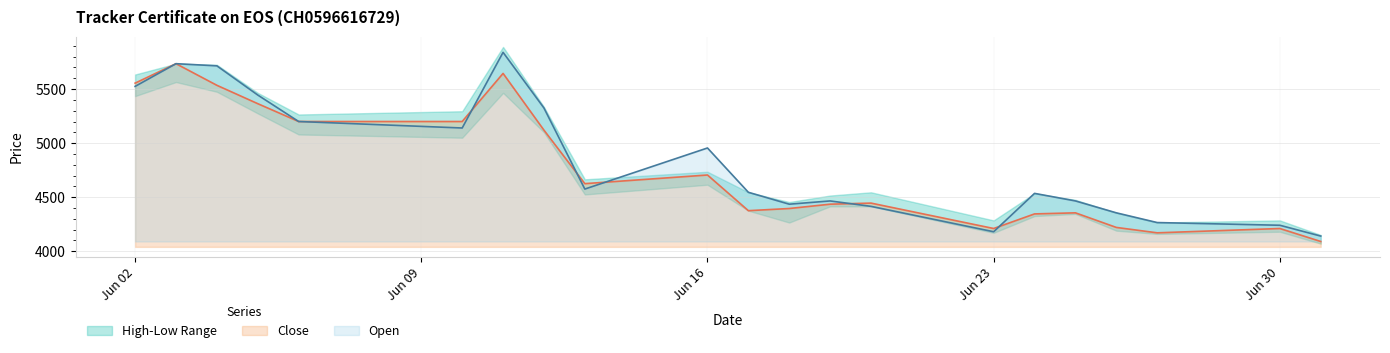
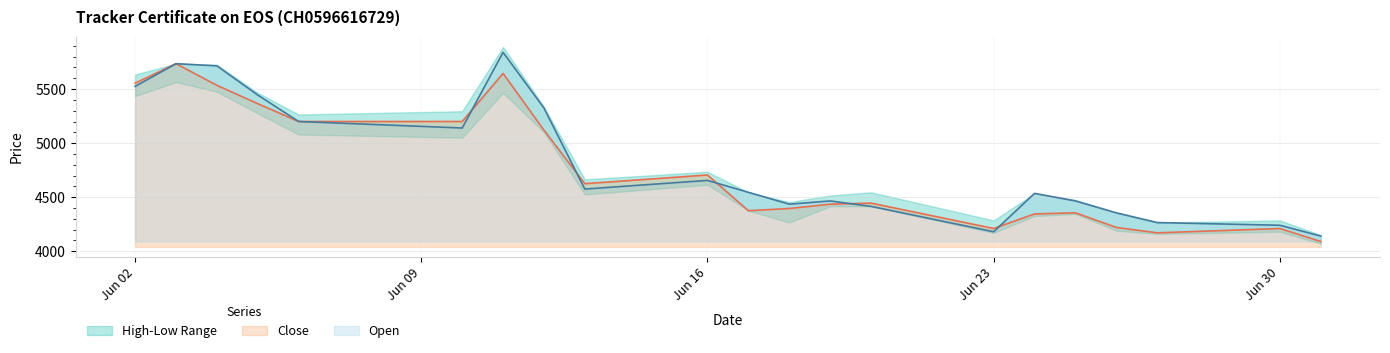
  {
    "Close": {
      "Jun 02": 5560,
      "Jun 16": 4710,
      "Jun 23": 4210,
      "Jun 30": 4210
    },
    "Open": {
      "Jun 02": 5530,
-     "Jun 16": 4960,
+     "Jun 16": 4660,
      "Jun 23": 4180,
      "Jun 30": 4240
    }
  }
